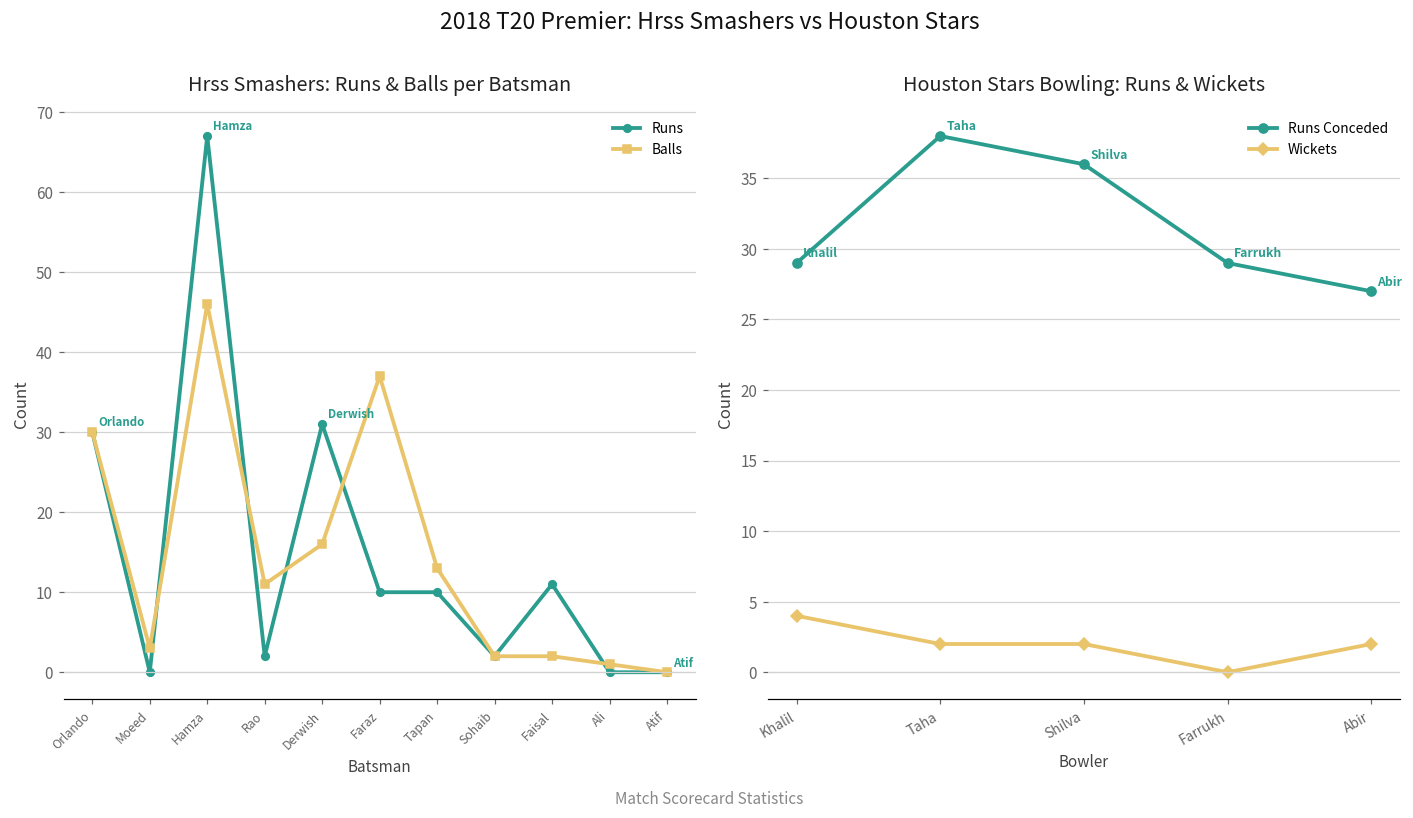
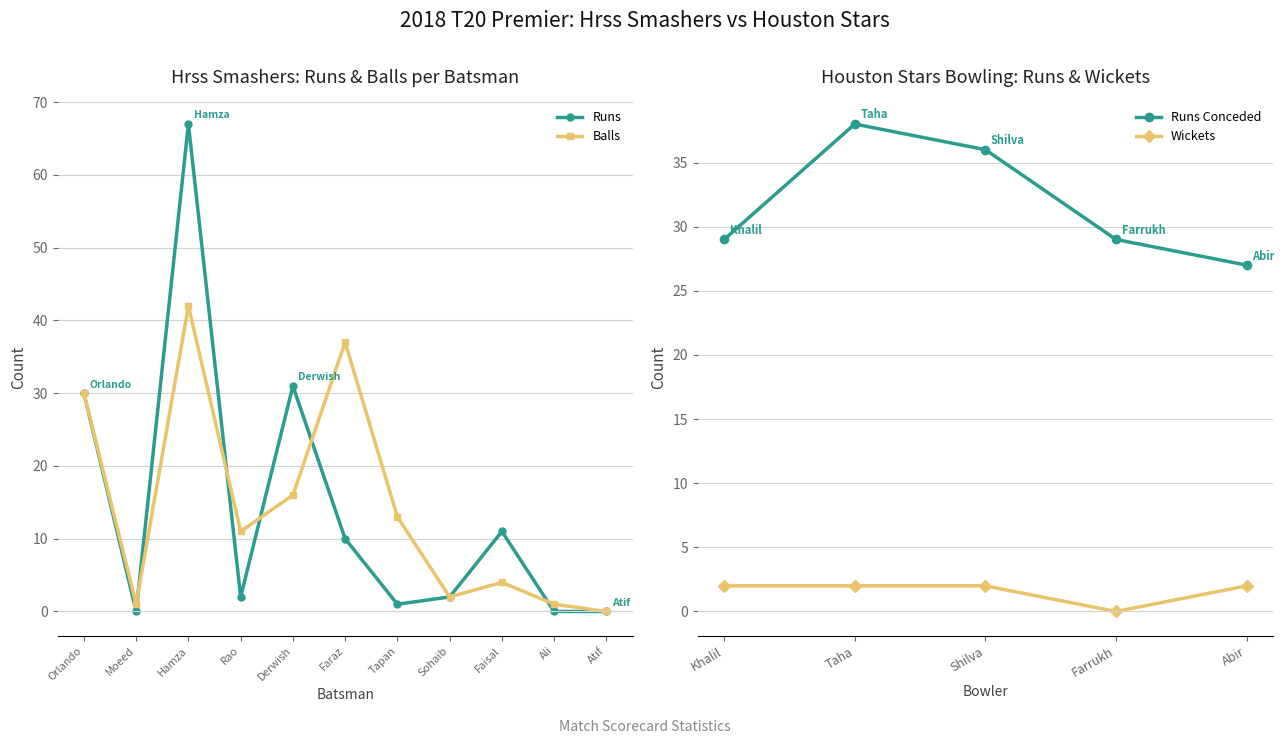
  {
    "Hrss Smashers: Runs & Balls per Batsman": {
      "Runs": {
        "Moeed": 0,
        "Hamza": 67,
        "Rao": 2,
        "Derwish": 31,
        "Faraz": 10,
-       "Tapan": 10,
+       "Tapan": 1,
        "Faisal": 11,
        "Ali": 0
      },
      "Balls": {
-       "Moeed": 3,
-       "Hamza": 46,
+       "Moeed": 1,
+       "Hamza": 42,
        "Rao": 11,
        "Derwish": 16,
        "Faraz": 37,
        "Tapan": 13,
-       "Faisal": 2,
+       "Faisal": 4,
        "Ali": 1
      }
    },
    "Houston Stars Bowling: Runs & Wickets": {
      "Runs Conceded": {
        "Khalil": 29,
        "Taha": 38,
        "Shilva": 36,
        "Farrukh": 29,
        "Abir": 27
      },
      "Wickets": {
-       "Khalil": 4,
+       "Khalil": 2,
        "Taha": 2,
        "Shilva": 2,
        "Farrukh": 0,
        "Abir": 2
      }
    }
  }
